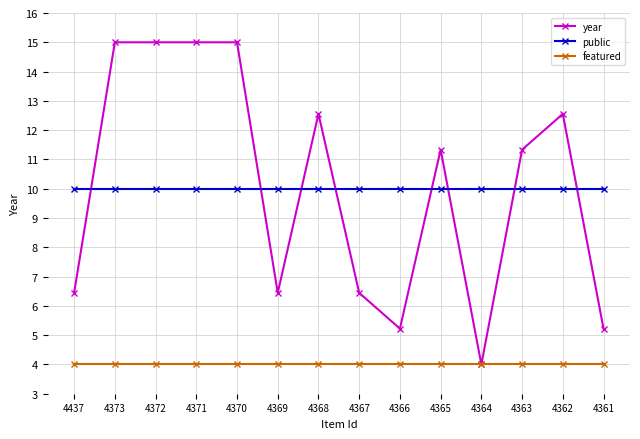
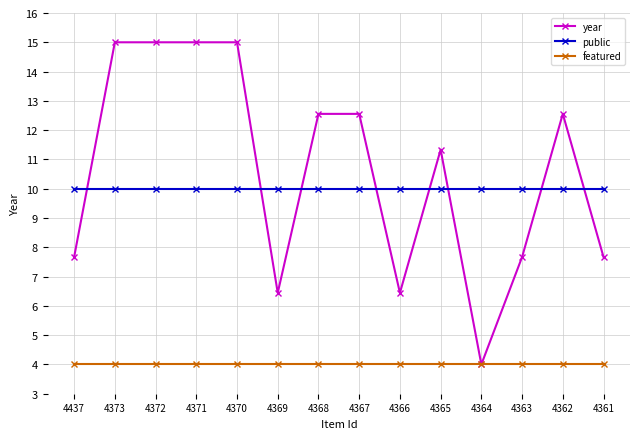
  {
    "year": {
-     "4437": 6.4,
+     "4437": 7.7,
      "4373": 15.0,
      "4372": 15.0,
      "4371": 15.0,
      "4370": 15.0,
      "4369": 6.4,
      "4368": 12.6,
-     "4367": 6.4,
-     "4366": 5.2,
+     "4367": 12.6,
+     "4366": 6.4,
      "4365": 11.3,
-     "4363": 11.3,
+     "4363": 7.7,
      "4362": 12.6,
-     "4361": 5.2
+     "4361": 7.7
    },
    "public": {
      "4437": 10.0,
      "4373": 10.0,
      "4372": 10.0,
      "4371": 10.0,
      "4370": 10.0,
      "4369": 10.0,
      "4368": 10.0,
      "4367": 10.0,
      "4366": 10.0,
      "4365": 10.0,
      "4364": 10.0,
      "4363": 10.0,
      "4362": 10.0,
      "4361": 10.0
    },
    "featured": {
      "4437": 4.0,
      "4373": 4.0,
      "4372": 4.0,
      "4371": 4.0,
      "4370": 4.0,
      "4369": 4.0,
      "4368": 4.0,
      "4367": 4.0,
      "4366": 4.0,
      "4365": 4.0,
      "4363": 4.0,
      "4362": 4.0,
      "4361": 4.0
    }
  }
